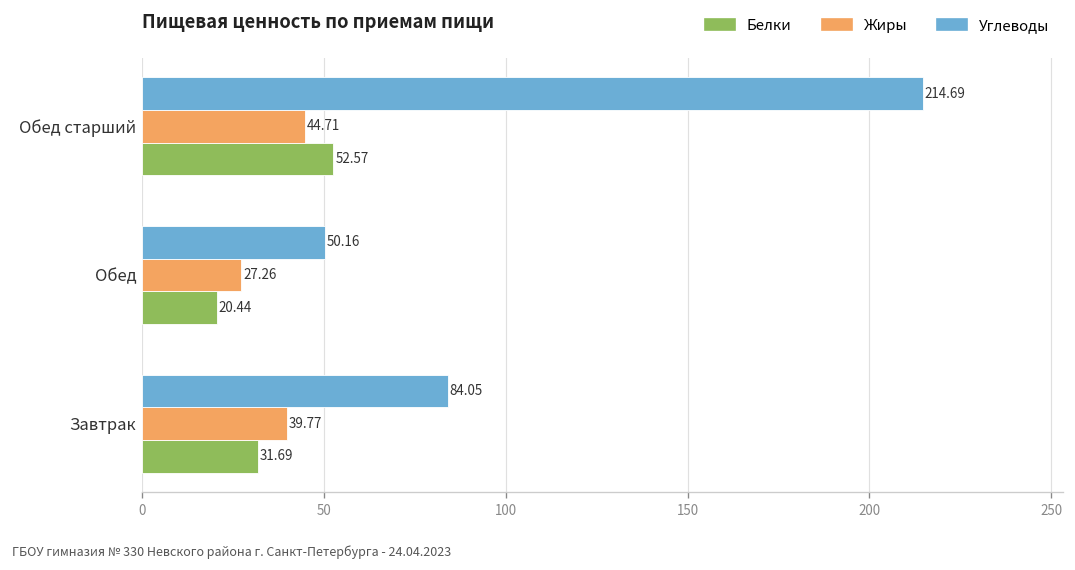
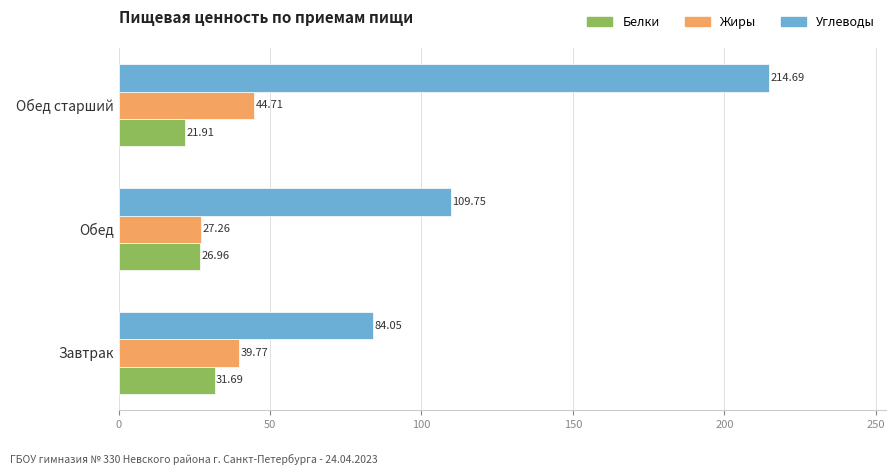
  {
    "Белки": {
-     "Обед старший": 52.57,
-     "Обед": 20.44,
+     "Обед старший": 21.91,
+     "Обед": 26.96,
      "Завтрак": 31.69
    },
    "Жиры": {
      "Обед старший": 44.71,
      "Обед": 27.26,
      "Завтрак": 39.77
    },
    "Углеводы": {
      "Обед старший": 214.69,
-     "Обед": 50.16,
+     "Обед": 109.75,
      "Завтрак": 84.05
    }
  }
